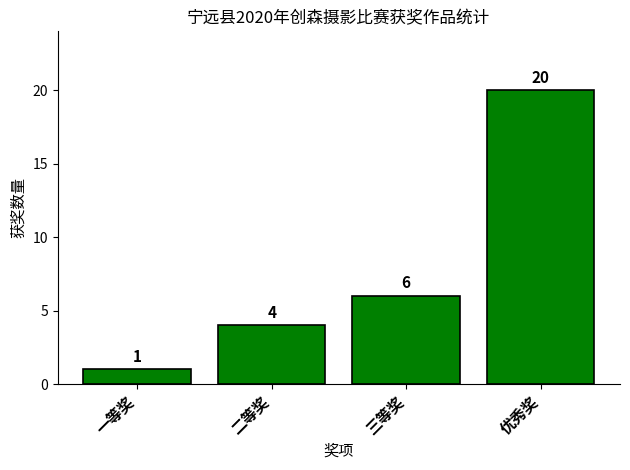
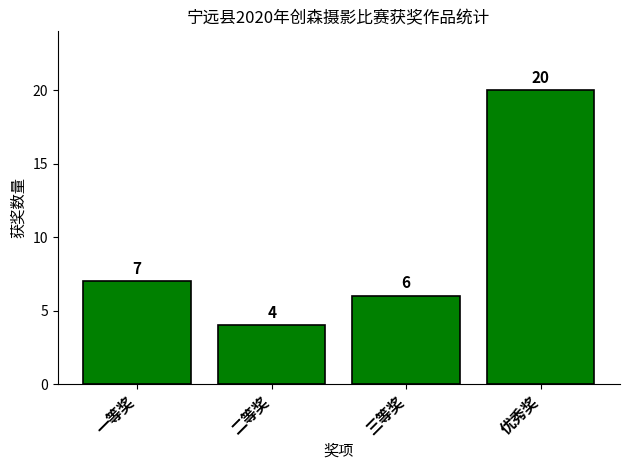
  {
-   "一等奖": 1,
+   "一等奖": 7,
    "二等奖": 4,
    "三等奖": 6,
    "优秀奖": 20
  }
